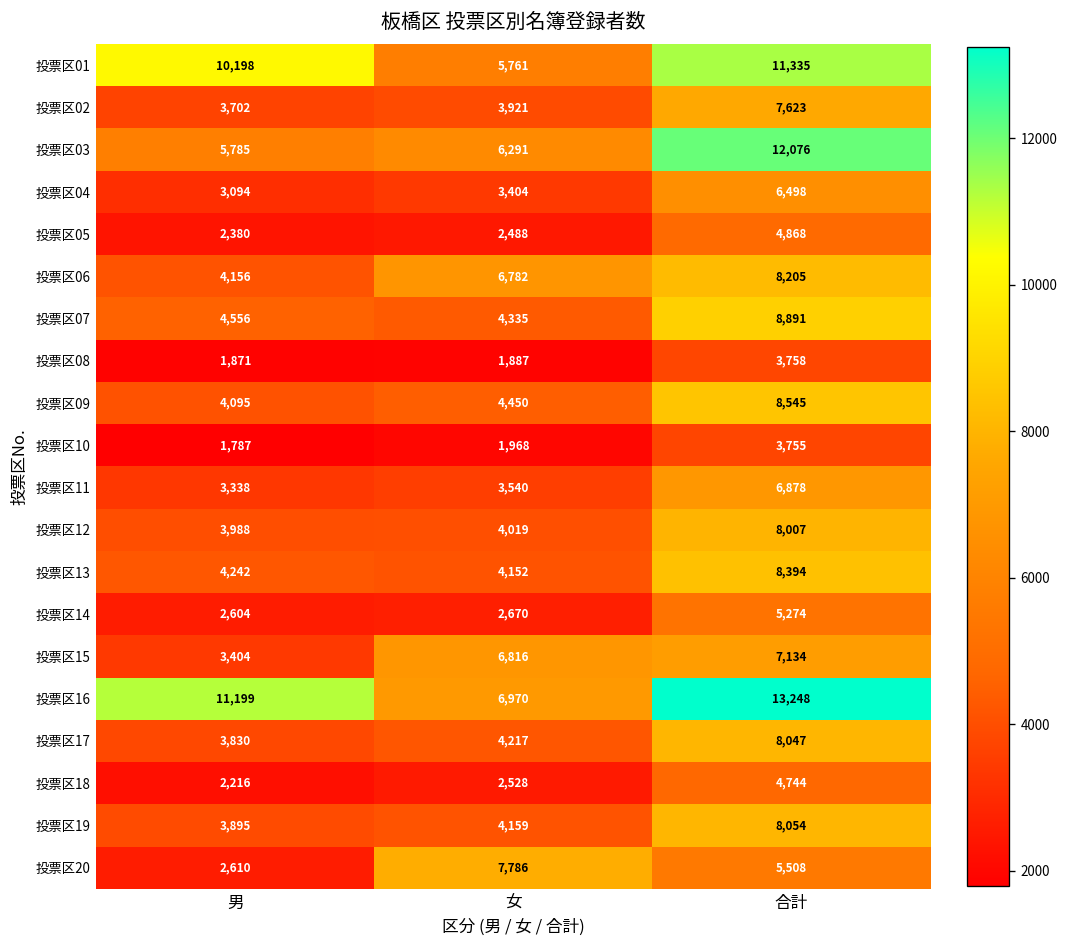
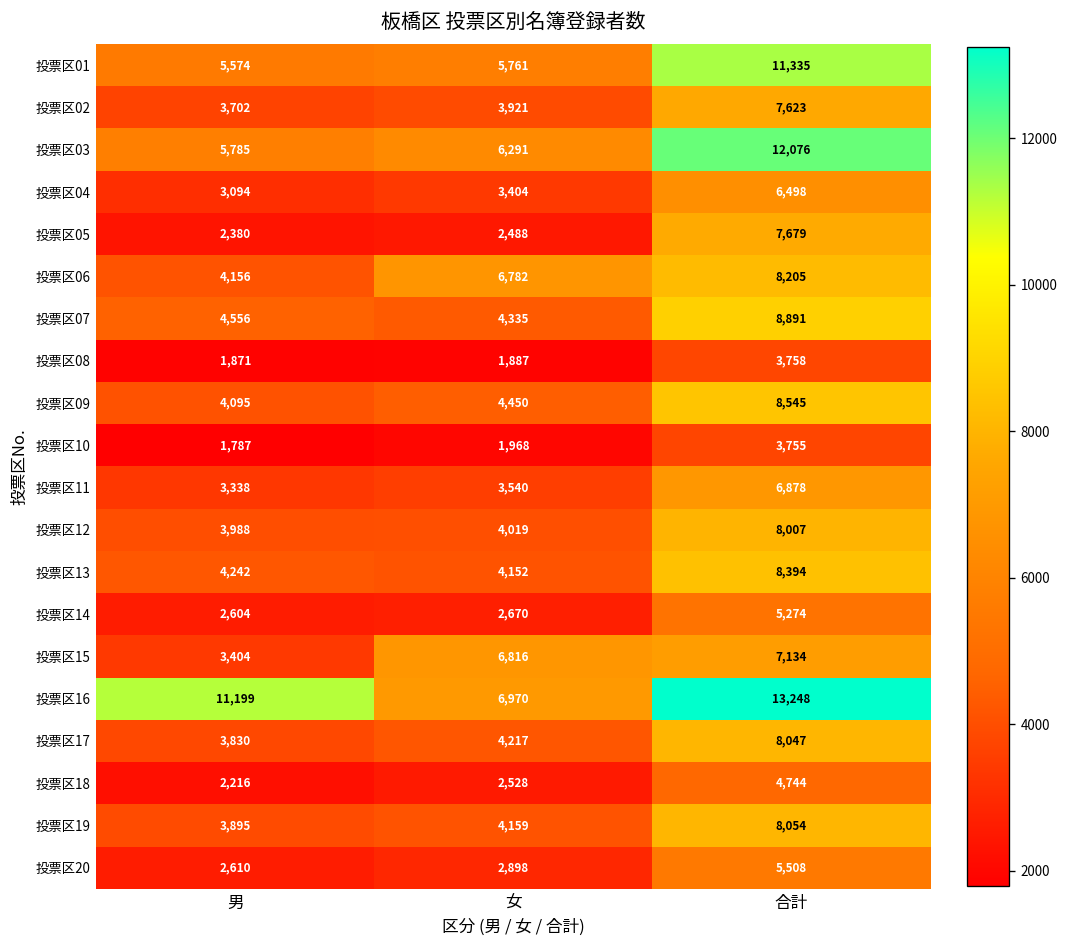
  {
    "投票区01": {
-     "男": "10,198",
+     "男": "5,574",
      "女": "5,761",
      "合計": "11,335"
    },
    "投票区02": {
      "男": "3,702",
      "女": "3,921",
      "合計": "7,623"
    },
    "投票区03": {
      "男": "5,785",
      "女": "6,291",
      "合計": "12,076"
    },
    "投票区04": {
      "男": "3,094",
      "女": "3,404",
      "合計": "6,498"
    },
    "投票区05": {
      "男": "2,380",
      "女": "2,488",
-     "合計": "4,868"
+     "合計": "7,679"
    },
    "投票区06": {
      "男": "4,156",
      "女": "6,782",
      "合計": "8,205"
    },
    "投票区07": {
      "男": "4,556",
      "女": "4,335",
      "合計": "8,891"
    },
    "投票区08": {
      "男": "1,871",
      "女": "1,887",
      "合計": "3,758"
    },
    "投票区09": {
      "男": "4,095",
      "女": "4,450",
      "合計": "8,545"
    },
    "投票区10": {
      "男": "1,787",
      "女": "1,968",
      "合計": "3,755"
    },
    "投票区11": {
      "男": "3,338",
      "女": "3,540",
      "合計": "6,878"
    },
    "投票区12": {
      "男": "3,988",
      "女": "4,019",
      "合計": "8,007"
    },
    "投票区13": {
      "男": "4,242",
      "女": "4,152",
      "合計": "8,394"
    },
    "投票区14": {
      "男": "2,604",
      "女": "2,670",
      "合計": "5,274"
    },
    "投票区15": {
      "男": "3,404",
      "女": "6,816",
      "合計": "7,134"
    },
    "投票区16": {
      "男": "11,199",
      "女": "6,970",
      "合計": "13,248"
    },
    "投票区17": {
      "男": "3,830",
      "女": "4,217",
      "合計": "8,047"
    },
    "投票区18": {
      "男": "2,216",
      "女": "2,528",
      "合計": "4,744"
    },
    "投票区19": {
      "男": "3,895",
      "女": "4,159",
      "合計": "8,054"
    },
    "投票区20": {
      "男": "2,610",
-     "女": "7,786",
+     "女": "2,898",
      "合計": "5,508"
    }
  }
